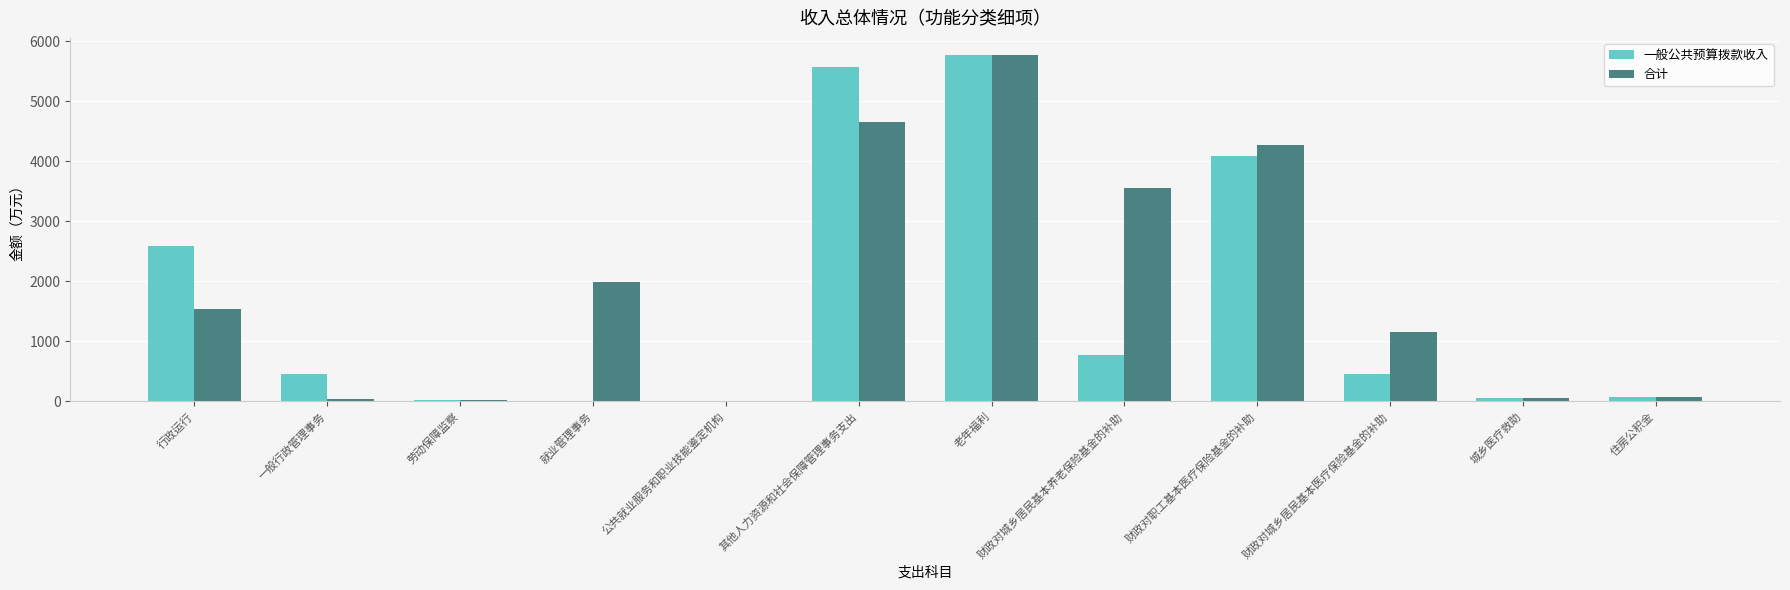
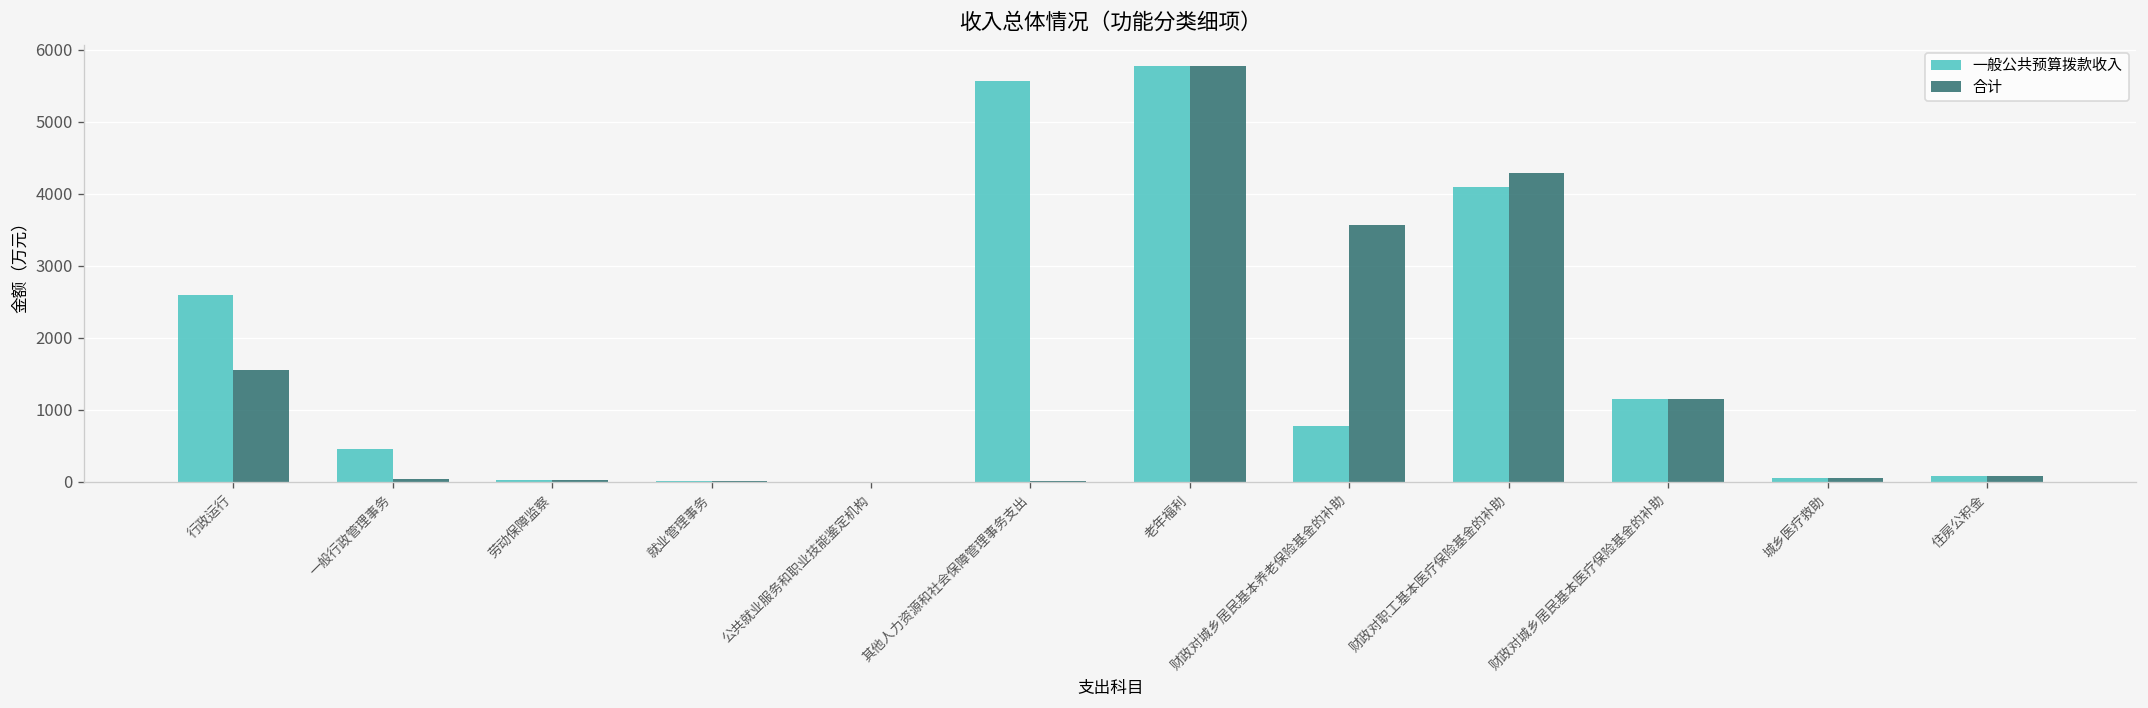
  {
    "一般公共预算拨款收入": {
      "行政运行": 2600,
      "一般行政管理事务": 500,
      "其他人力资源和社会保障管理事务支出": 5600,
      "老年福利": 5800,
      "财政对城乡居民基本养老保险基金的补助": 800,
      "财政对职工基本医疗保险基金的补助": 4100,
-     "财政对城乡居民基本医疗保险基金的补助": 500,
+     "财政对城乡居民基本医疗保险基金的补助": 1200,
      "城乡医疗救助": 100,
      "住房公积金": 100
    },
    "合计": {
      "行政运行": 1500,
      "一般行政管理事务": 0,
-     "就业管理事务": 2000,
-     "其他人力资源和社会保障管理事务支出": 4700,
+     "就业管理事务": 0,
+     "其他人力资源和社会保障管理事务支出": 0,
      "老年福利": 5800,
      "财政对城乡居民基本养老保险基金的补助": 3600,
      "财政对职工基本医疗保险基金的补助": 4300,
      "财政对城乡居民基本医疗保险基金的补助": 1200,
      "城乡医疗救助": 100,
      "住房公积金": 100
    }
  }
